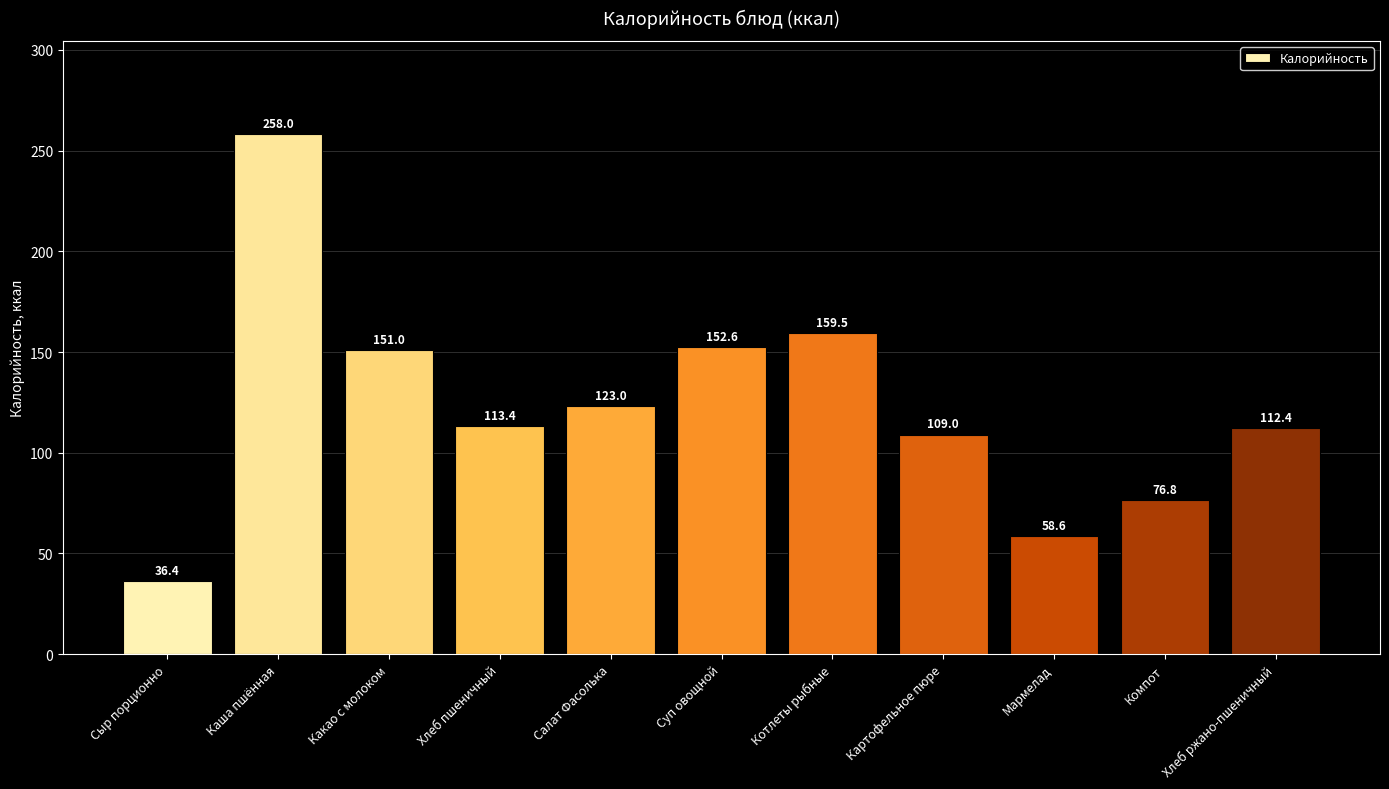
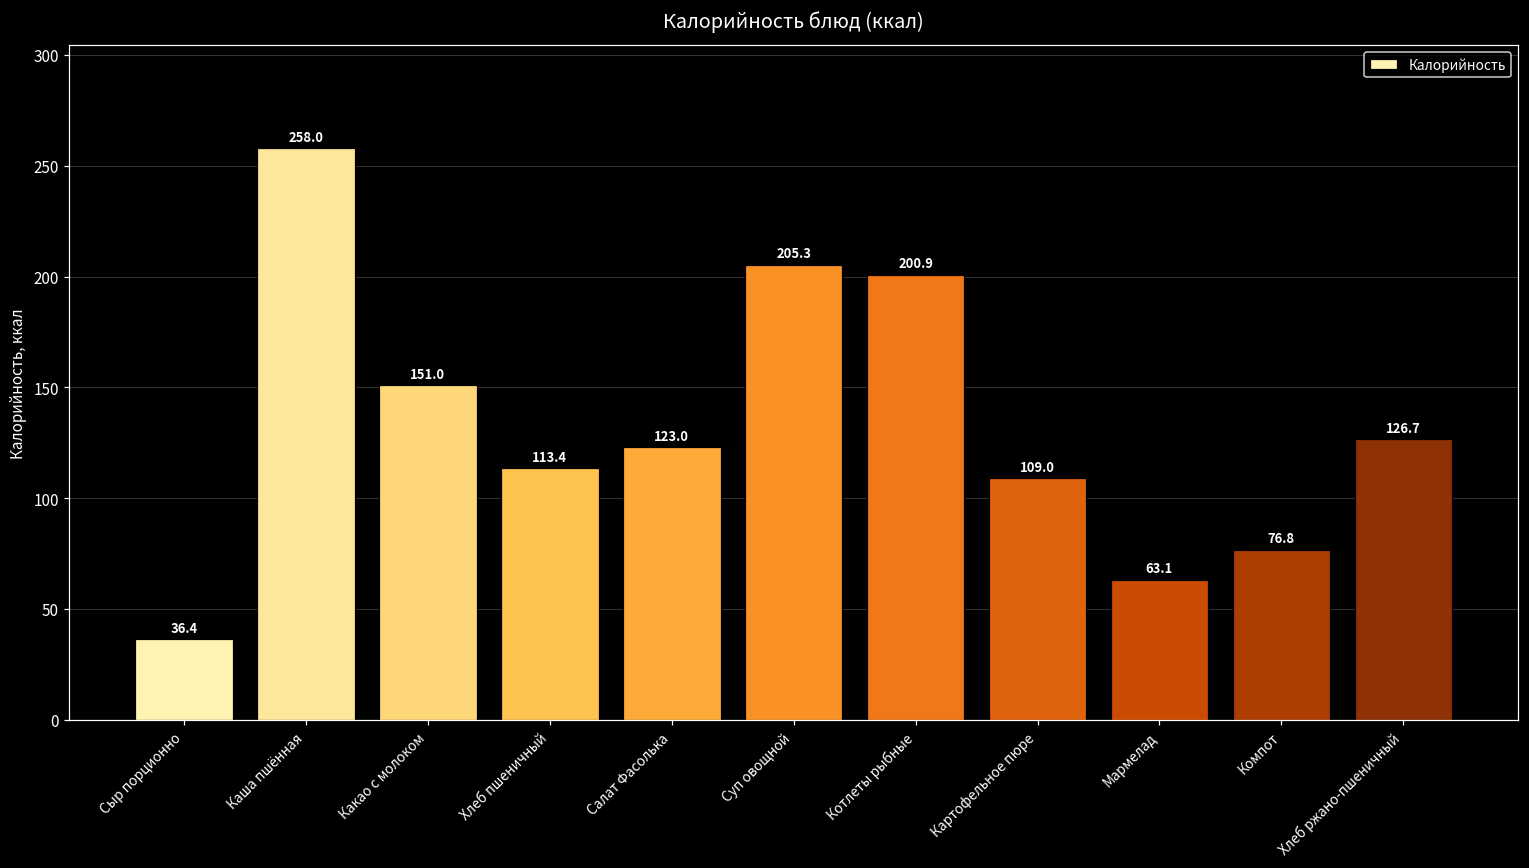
  {
    "Сыр порционно": 36.4,
    "Каша пшённая": 258.0,
    "Какао с молоком": 151.0,
    "Хлеб пшеничный": 113.4,
    "Салат Фасолька": 123.0,
-   "Суп овощной": 152.6,
-   "Котлеты рыбные": 159.5,
+   "Суп овощной": 205.3,
+   "Котлеты рыбные": 200.9,
    "Картофельное пюре": 109.0,
-   "Мармелад": 58.6,
+   "Мармелад": 63.1,
    "Компот": 76.8,
-   "Хлеб ржано-пшеничный": 112.4
+   "Хлеб ржано-пшеничный": 126.7
  }
